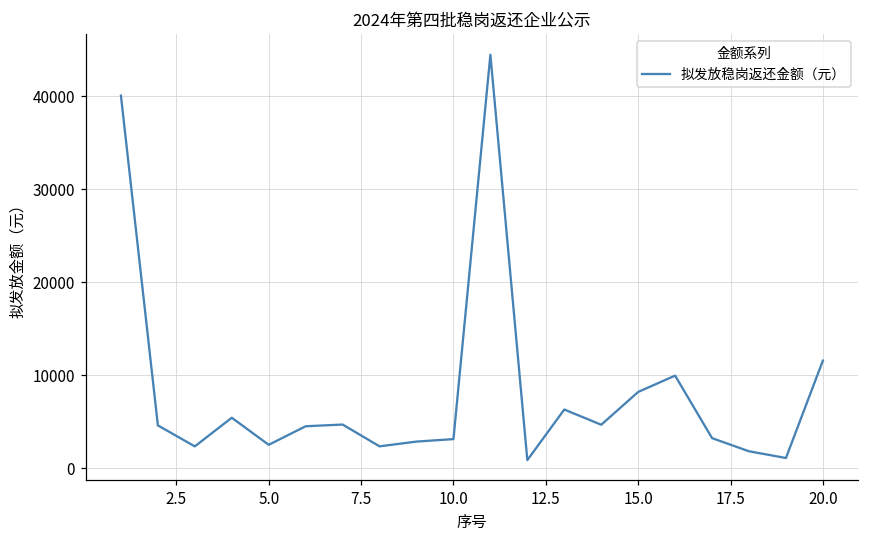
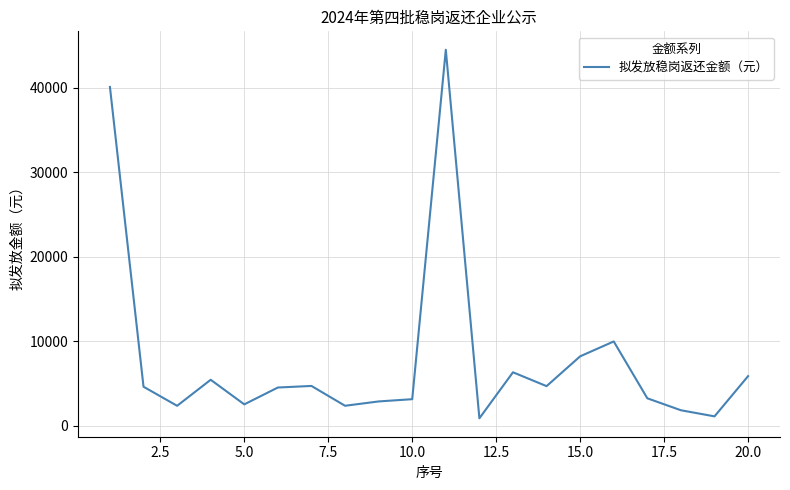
  {
    "5.0": 3000,
    "10.0": 3000,
    "15.0": 8000,
-   "20.0": 12000
+   "20.0": 6000
  }
